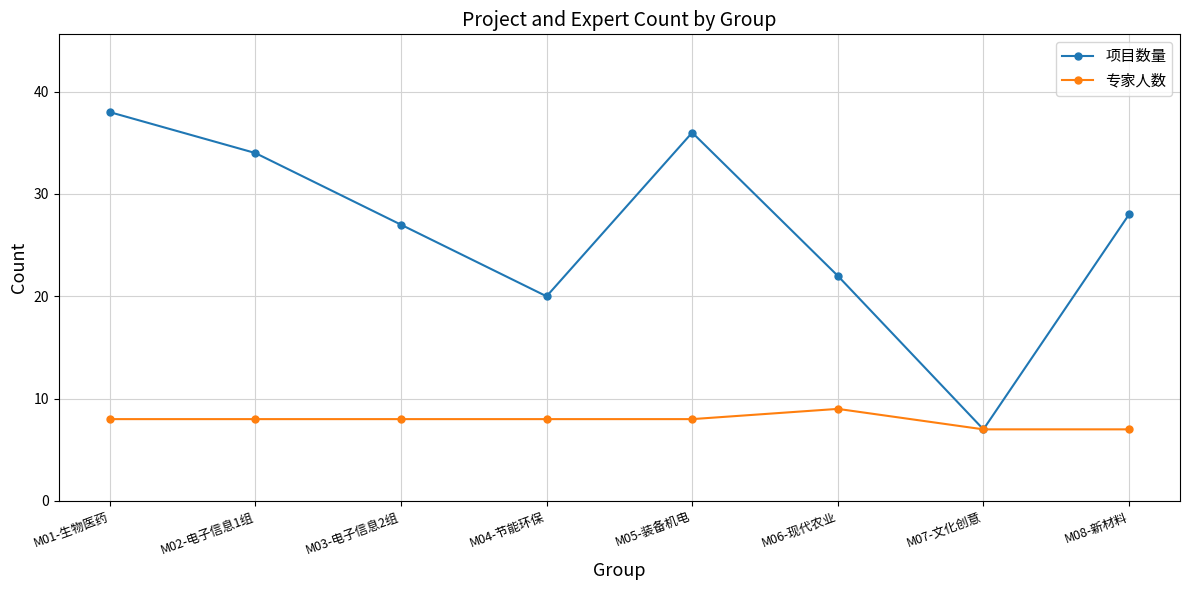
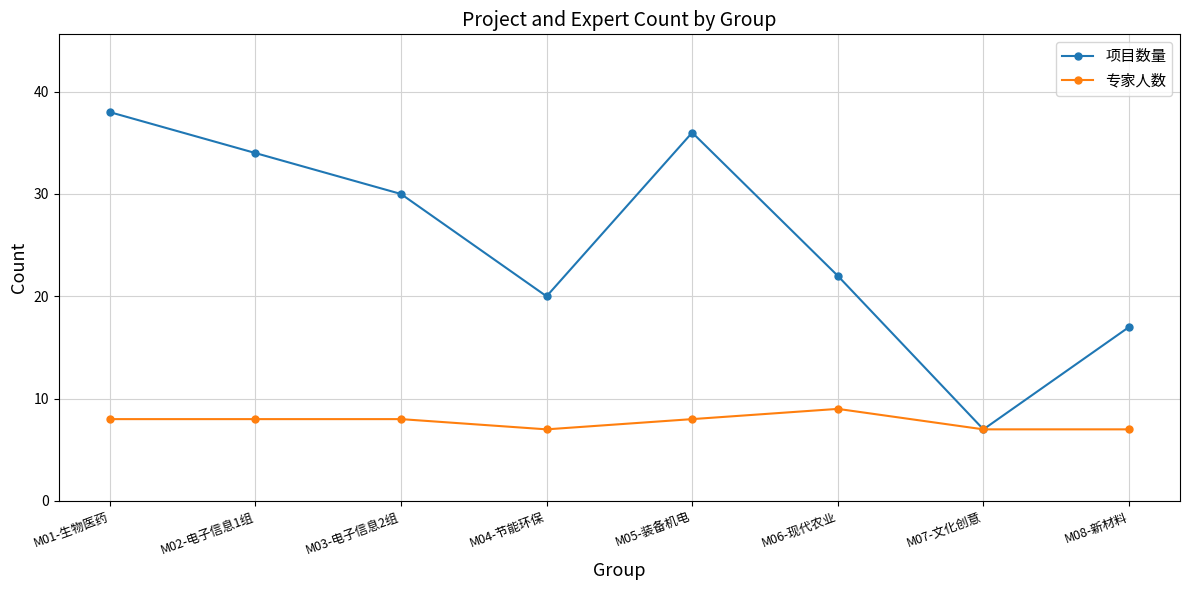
  {
    "项目数量": {
      "M01-生物医药": 38,
      "M02-电子信息1组": 34,
-     "M03-电子信息2组": 27,
+     "M03-电子信息2组": 30,
      "M04-节能环保": 20,
      "M05-装备机电": 36,
      "M06-现代农业": 22,
-     "M08-新材料": 28
+     "M08-新材料": 17
    },
    "专家人数": {
      "M01-生物医药": 8,
      "M02-电子信息1组": 8,
      "M03-电子信息2组": 8,
-     "M04-节能环保": 8,
+     "M04-节能环保": 7,
      "M05-装备机电": 8,
      "M06-现代农业": 9,
      "M08-新材料": 7
    }
  }
